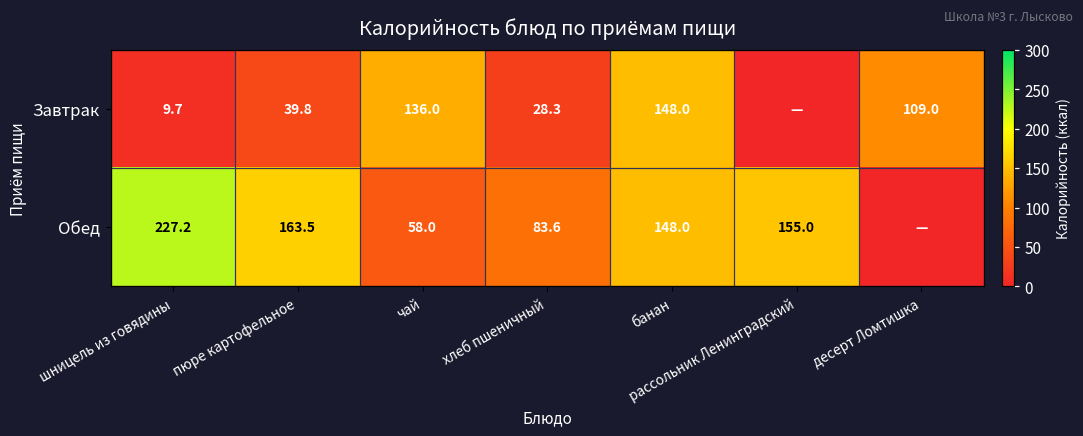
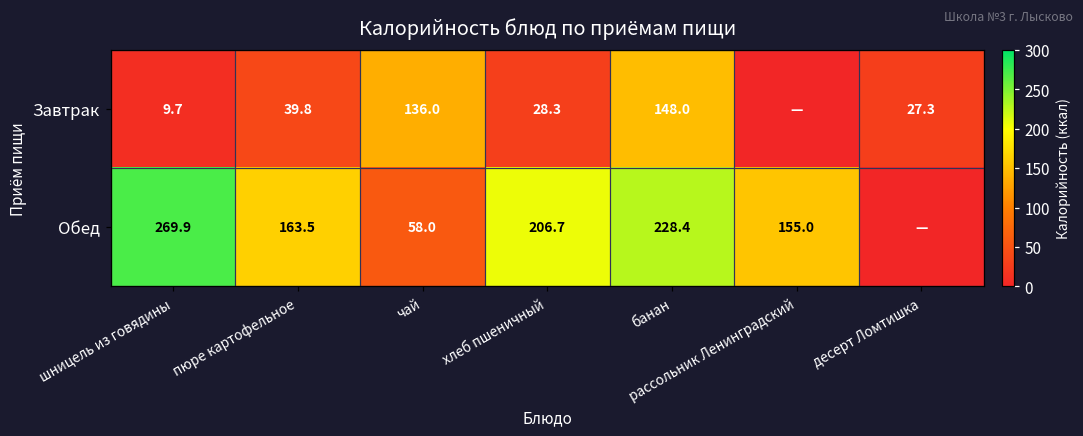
  {
    "Завтрак": {
      "шницель из говядины": 9.7,
      "пюре картофельное": 39.8,
      "чай": 136.0,
      "хлеб пшеничный": 28.3,
      "банан": 148.0,
-     "десерт Ломтишка": 109.0
+     "десерт Ломтишка": 27.3
    },
    "Обед": {
-     "шницель из говядины": 227.2,
+     "шницель из говядины": 269.9,
      "пюре картофельное": 163.5,
      "чай": 58.0,
-     "хлеб пшеничный": 83.6,
-     "банан": 148.0,
+     "хлеб пшеничный": 206.7,
+     "банан": 228.4,
      "рассольник Ленинградский": 155.0
    }
  }
